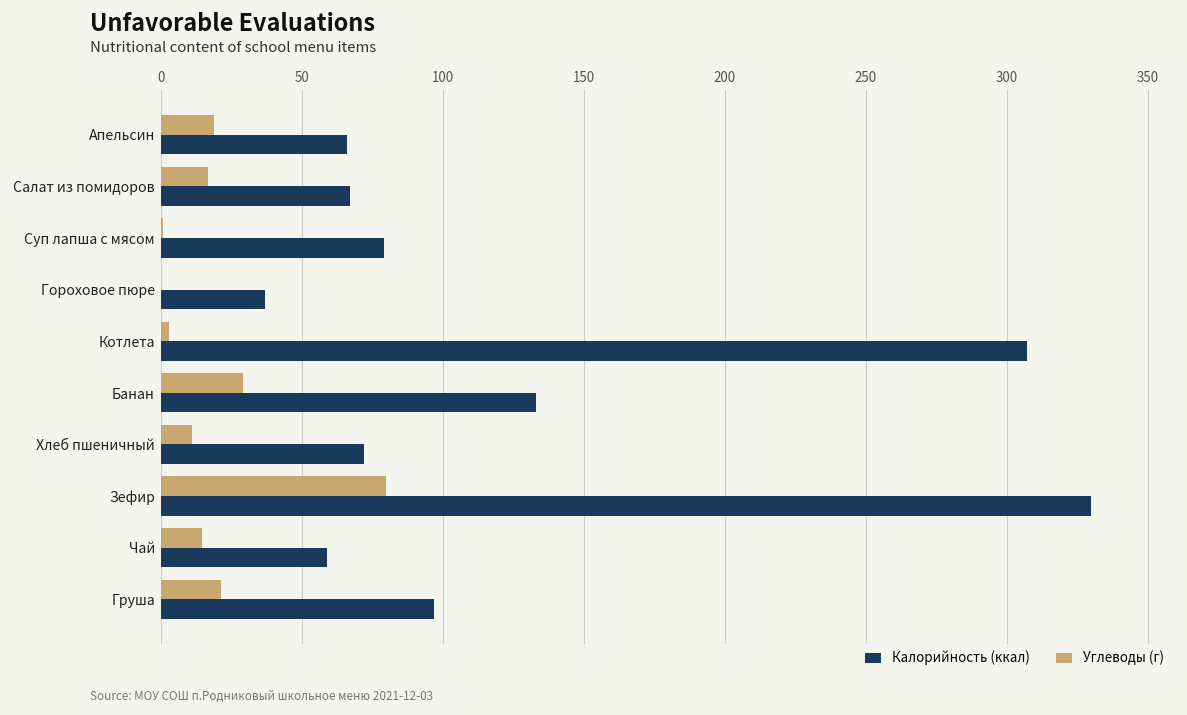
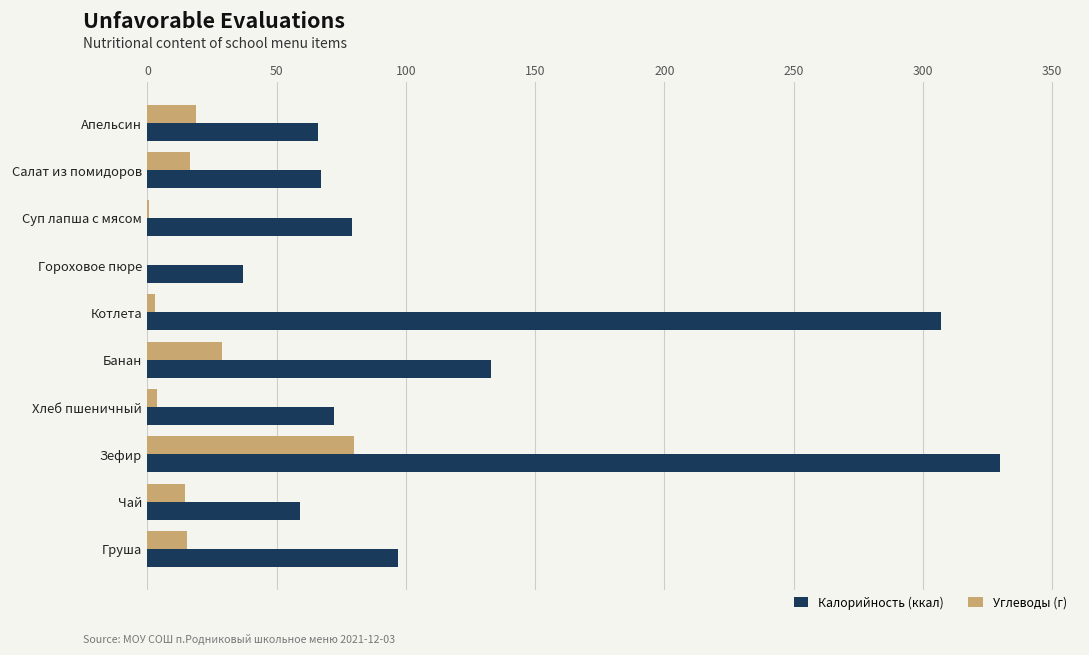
  {
    "Калорийность (ккал)": {
      "Апельсин": 66,
      "Салат из помидоров": 67,
      "Суп лапша с мясом": 79,
      "Гороховое пюре": 37,
      "Котлета": 307,
      "Банан": 133,
      "Хлеб пшеничный": 72,
      "Зефир": 330,
      "Чай": 59,
      "Груша": 97
    },
    "Углеводы (г)": {
      "Апельсин": 19,
      "Салат из помидоров": 17,
      "Гороховое пюре": 0,
      "Котлета": 3,
      "Банан": 29,
-     "Хлеб пшеничный": 11,
+     "Хлеб пшеничный": 4,
      "Зефир": 80,
      "Чай": 15,
-     "Груша": 21
+     "Груша": 15
    }
  }
